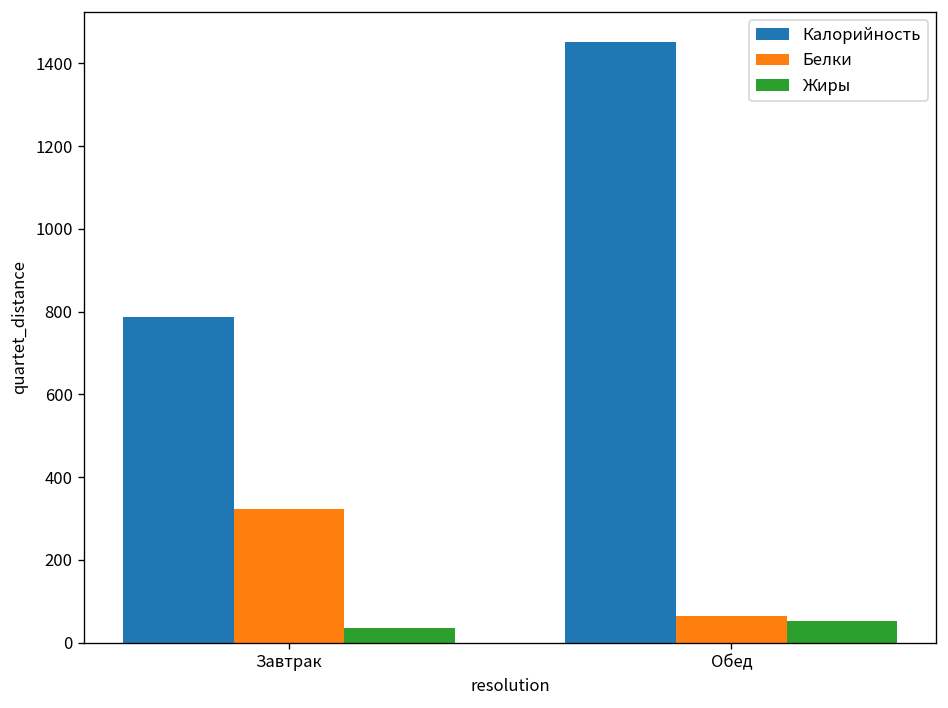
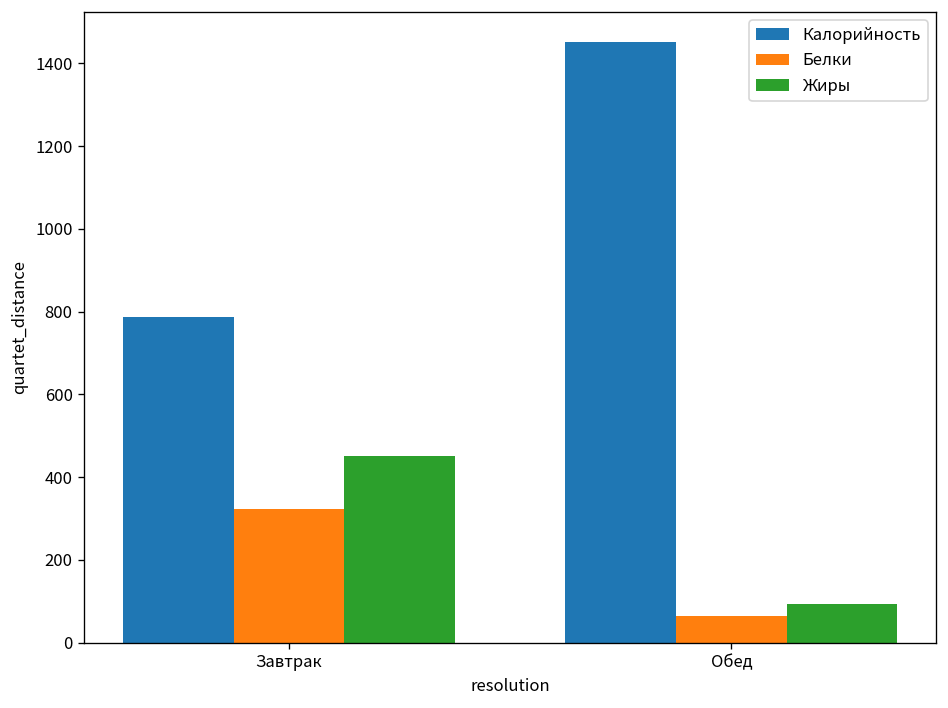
  {
    "Калорийность": {
      "Завтрак": 790,
      "Обед": 1450
    },
    "Белки": {
      "Завтрак": 320,
      "Обед": 60
    },
    "Жиры": {
-     "Завтрак": 30,
-     "Обед": 50
+     "Завтрак": 450,
+     "Обед": 90
    }
  }
